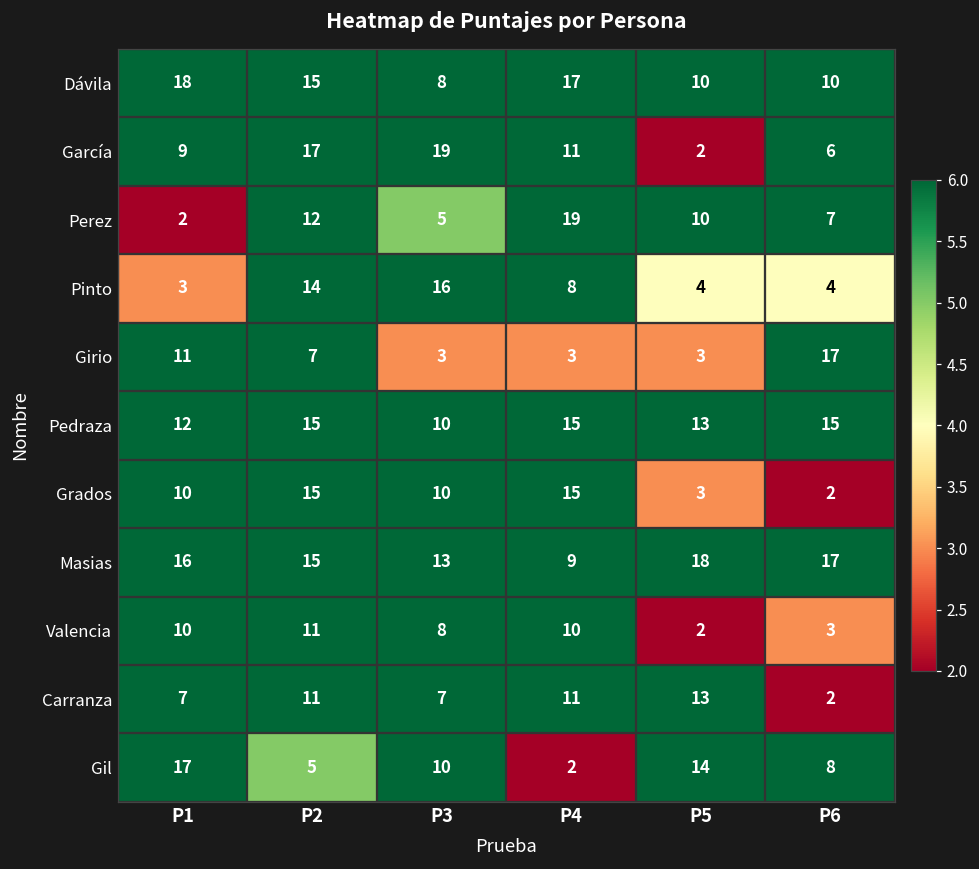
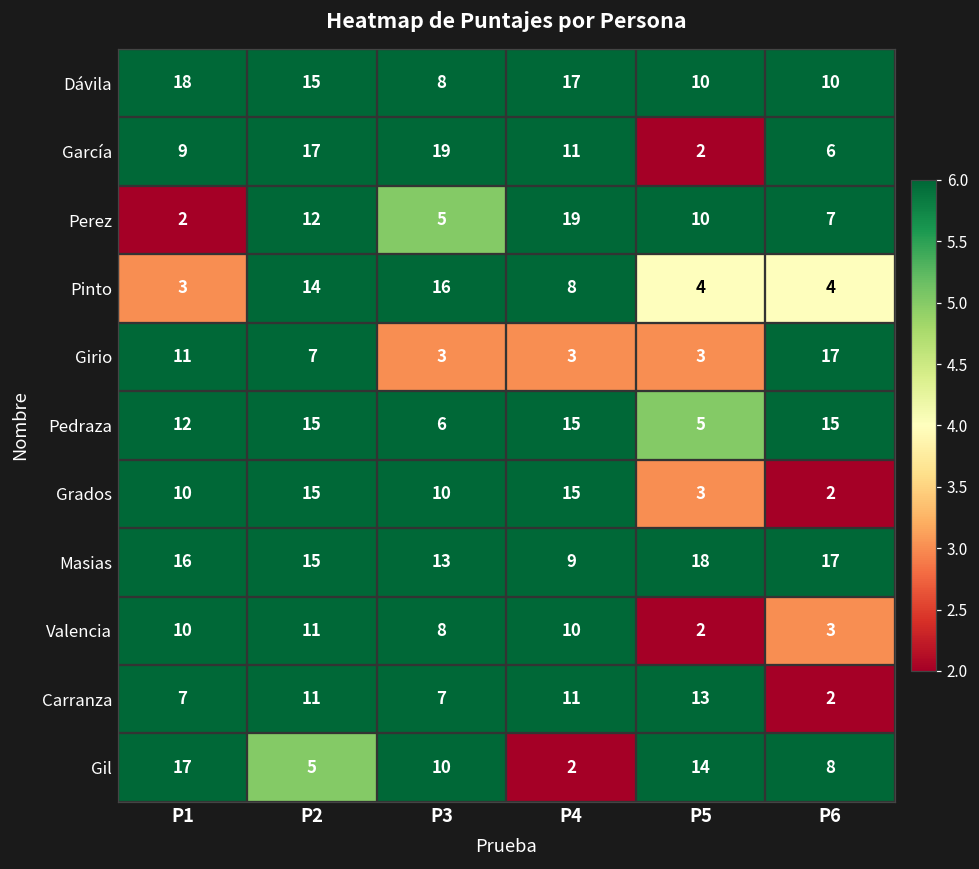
  {
    "Dávila": {
      "P1": 18,
      "P2": 15,
      "P3": 8,
      "P4": 17,
      "P5": 10,
      "P6": 10
    },
    "García": {
      "P1": 9,
      "P2": 17,
      "P3": 19,
      "P4": 11,
      "P5": 2,
      "P6": 6
    },
    "Perez": {
      "P1": 2,
      "P2": 12,
      "P3": 5,
      "P4": 19,
      "P5": 10,
      "P6": 7
    },
    "Pinto": {
      "P1": 3,
      "P2": 14,
      "P3": 16,
      "P4": 8,
      "P5": 4,
      "P6": 4
    },
    "Girio": {
      "P1": 11,
      "P2": 7,
      "P3": 3,
      "P4": 3,
      "P5": 3,
      "P6": 17
    },
    "Pedraza": {
      "P1": 12,
      "P2": 15,
-     "P3": 10,
+     "P3": 6,
      "P4": 15,
-     "P5": 13,
+     "P5": 5,
      "P6": 15
    },
    "Grados": {
      "P1": 10,
      "P2": 15,
      "P3": 10,
      "P4": 15,
      "P5": 3,
      "P6": 2
    },
    "Masias": {
      "P1": 16,
      "P2": 15,
      "P3": 13,
      "P4": 9,
      "P5": 18,
      "P6": 17
    },
    "Valencia": {
      "P1": 10,
      "P2": 11,
      "P3": 8,
      "P4": 10,
      "P5": 2,
      "P6": 3
    },
    "Carranza": {
      "P1": 7,
      "P2": 11,
      "P3": 7,
      "P4": 11,
      "P5": 13,
      "P6": 2
    },
    "Gil": {
      "P1": 17,
      "P2": 5,
      "P3": 10,
      "P4": 2,
      "P5": 14,
      "P6": 8
    }
  }
